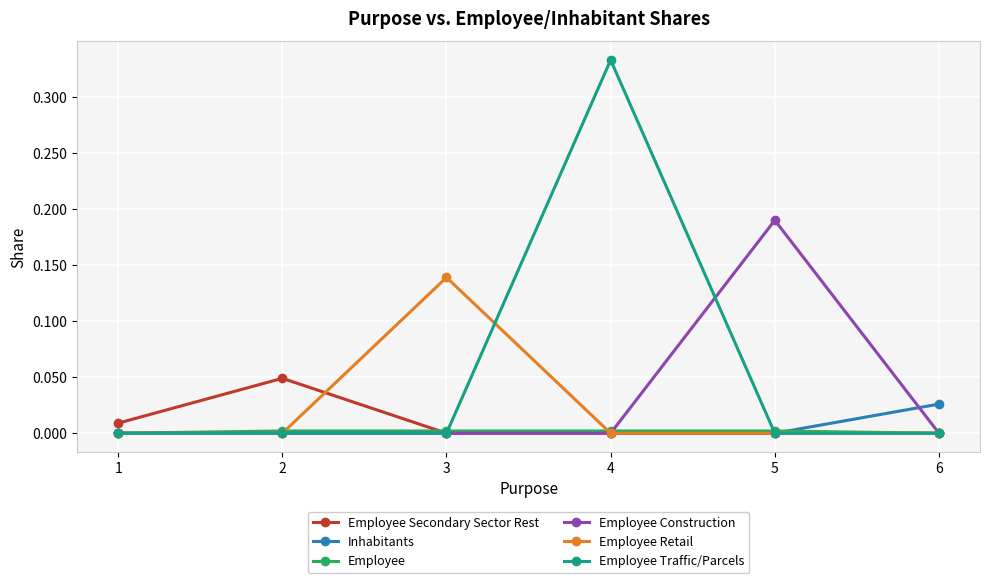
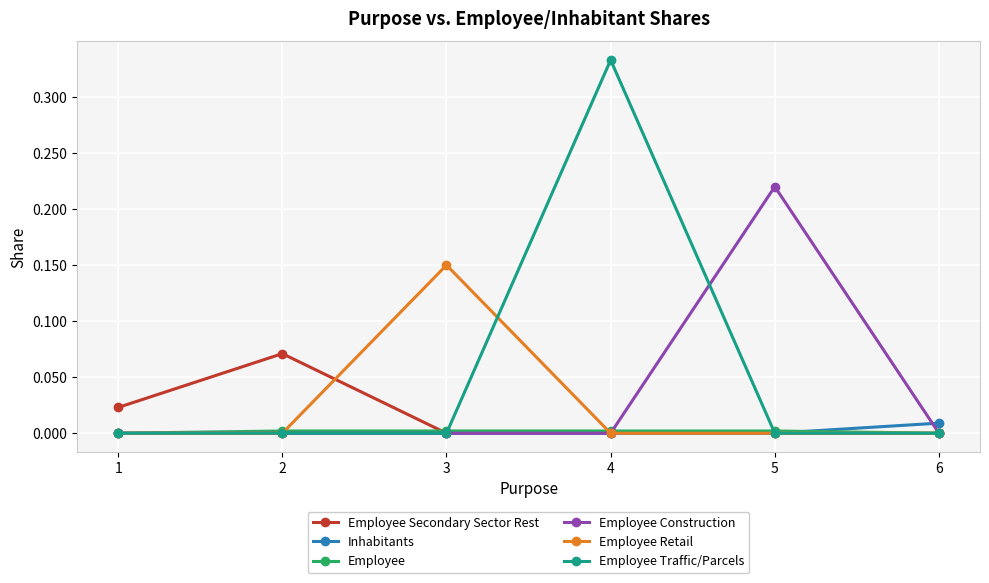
  {
    "Employee Secondary Sector Rest": {
-     "1": 0.009,
-     "2": 0.049
+     "1": 0.023,
+     "2": 0.071
    },
    "Inhabitants": {
-     "6": 0.026
+     "6": 0.009
    },
    "Employee Construction": {
-     "5": 0.19
+     "5": 0.22
    },
    "Employee Retail": {
-     "3": 0.139
+     "3": 0.150
    }
  }
